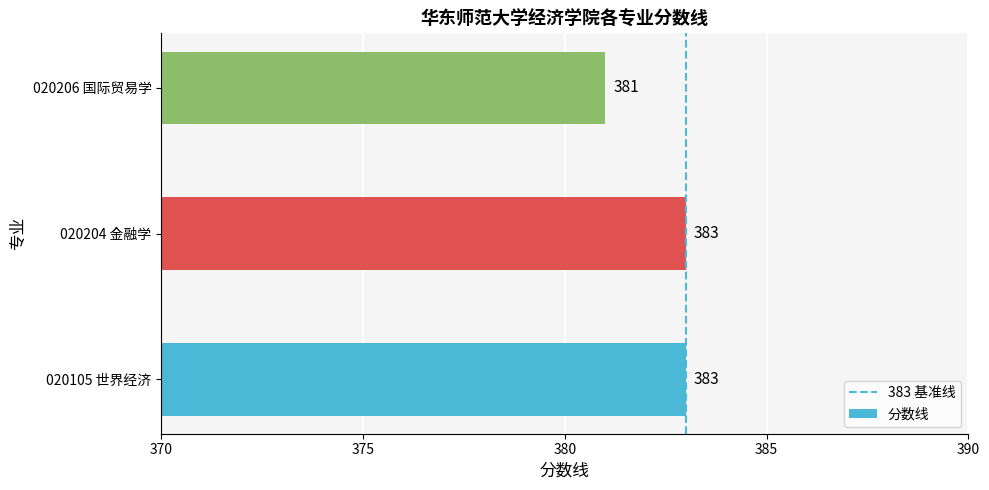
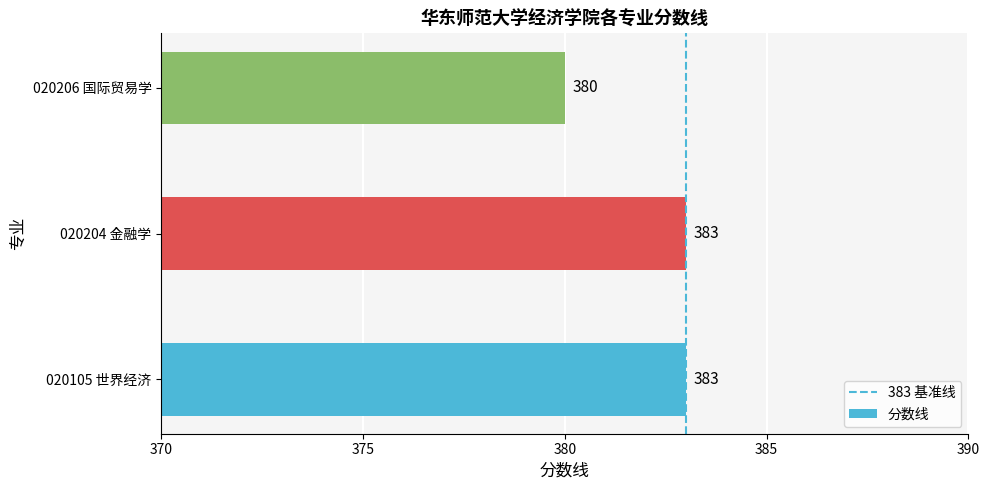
  {
-   "020206 国际贸易学": 381,
+   "020206 国际贸易学": 380,
    "020204 金融学": 383,
    "020105 世界经济": 383
  }
